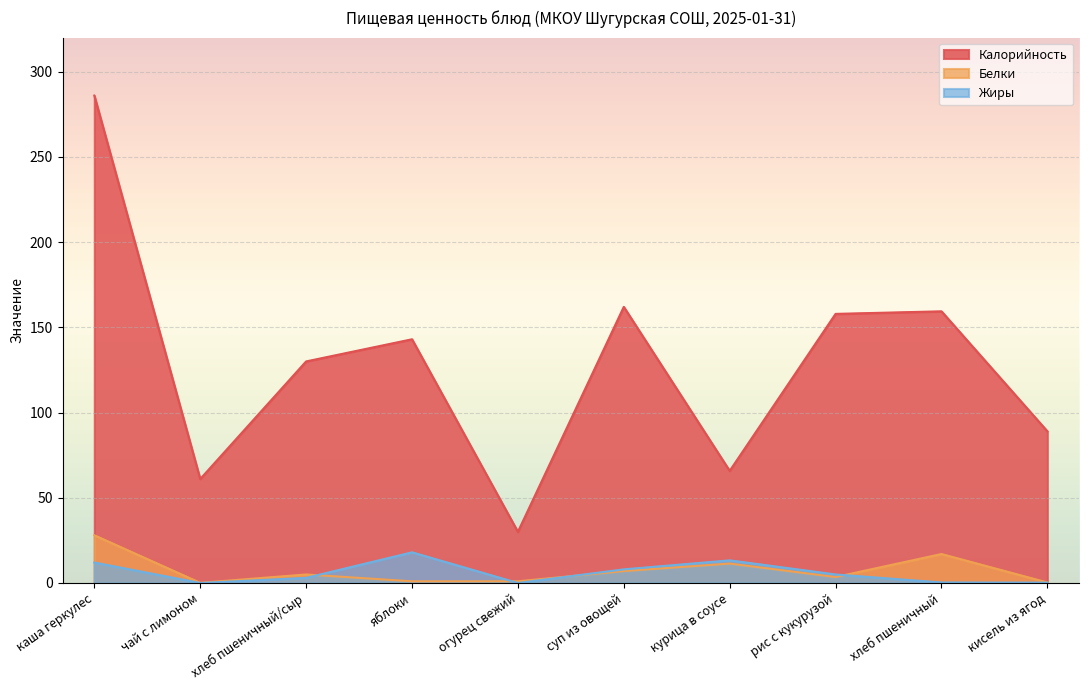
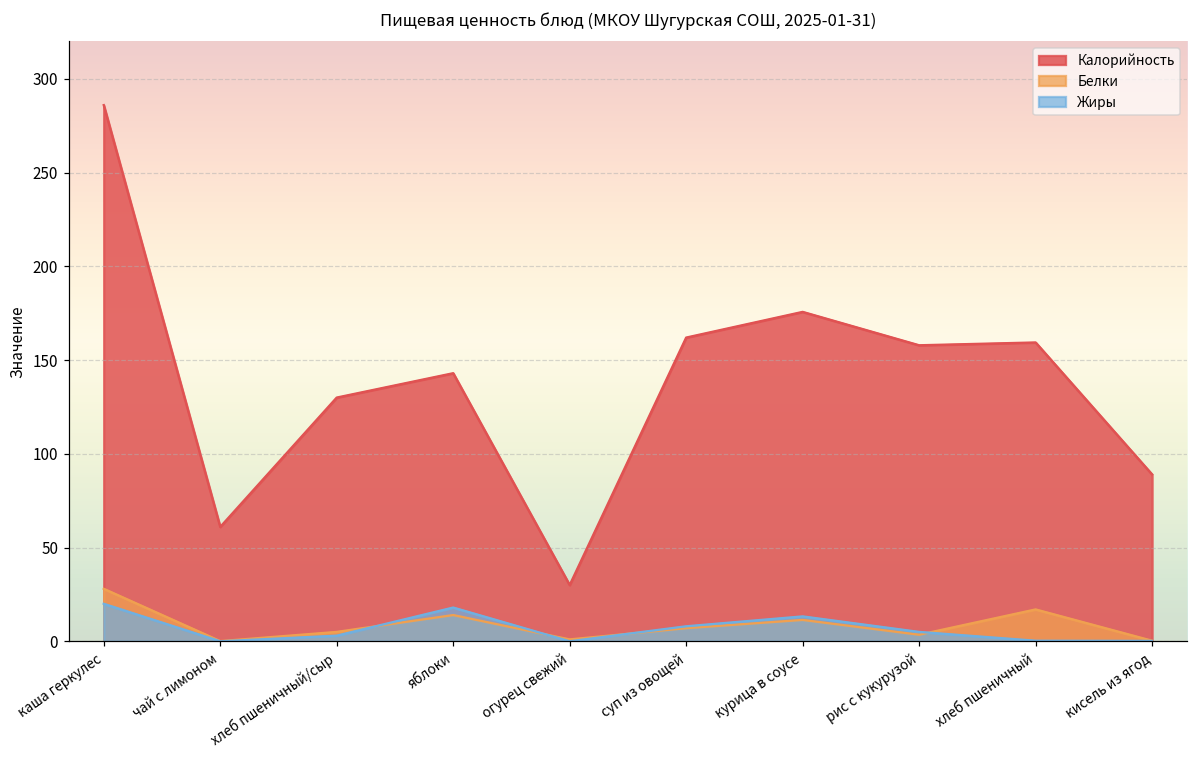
  {
    "Калорийность": {
      "каша геркулес": 286,
      "чай с лимоном": 61,
      "хлеб пшеничный/сыр": 130,
      "яблоки": 143,
      "огурец свежий": 30,
      "суп из овощей": 162,
-     "курица в соусе": 66,
+     "курица в соусе": 176,
      "рис с кукурузой": 158,
      "хлеб пшеничный": 159,
      "кисель из ягод": 89
    },
    "Белки": {
      "каша геркулес": 28,
      "хлеб пшеничный/сыр": 5,
-     "яблоки": 1,
+     "яблоки": 14,
      "курица в соусе": 11,
      "хлеб пшеничный": 17
    },
    "Жиры": {
-     "каша геркулес": 12,
+     "каша геркулес": 20,
      "хлеб пшеничный/сыр": 3,
      "яблоки": 18,
      "курица в соусе": 13,
      "хлеб пшеничный": 0
    }
  }
